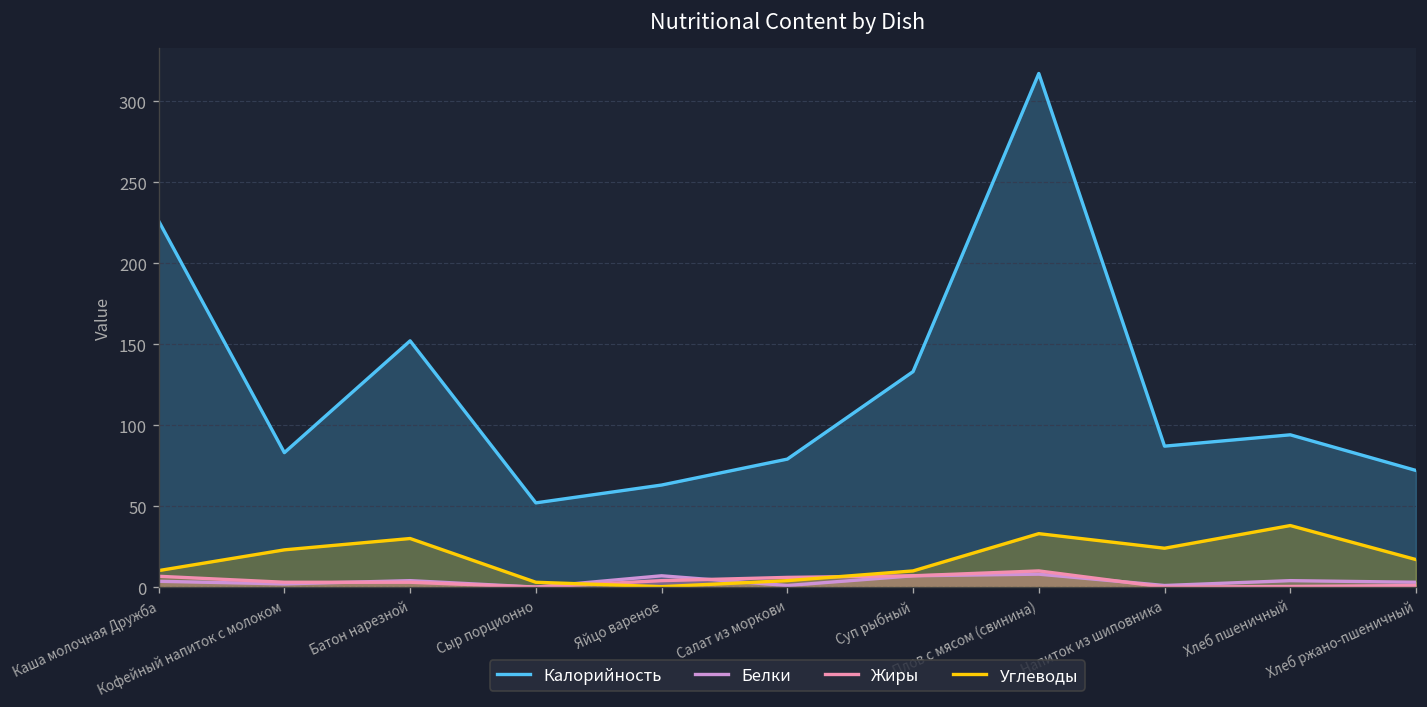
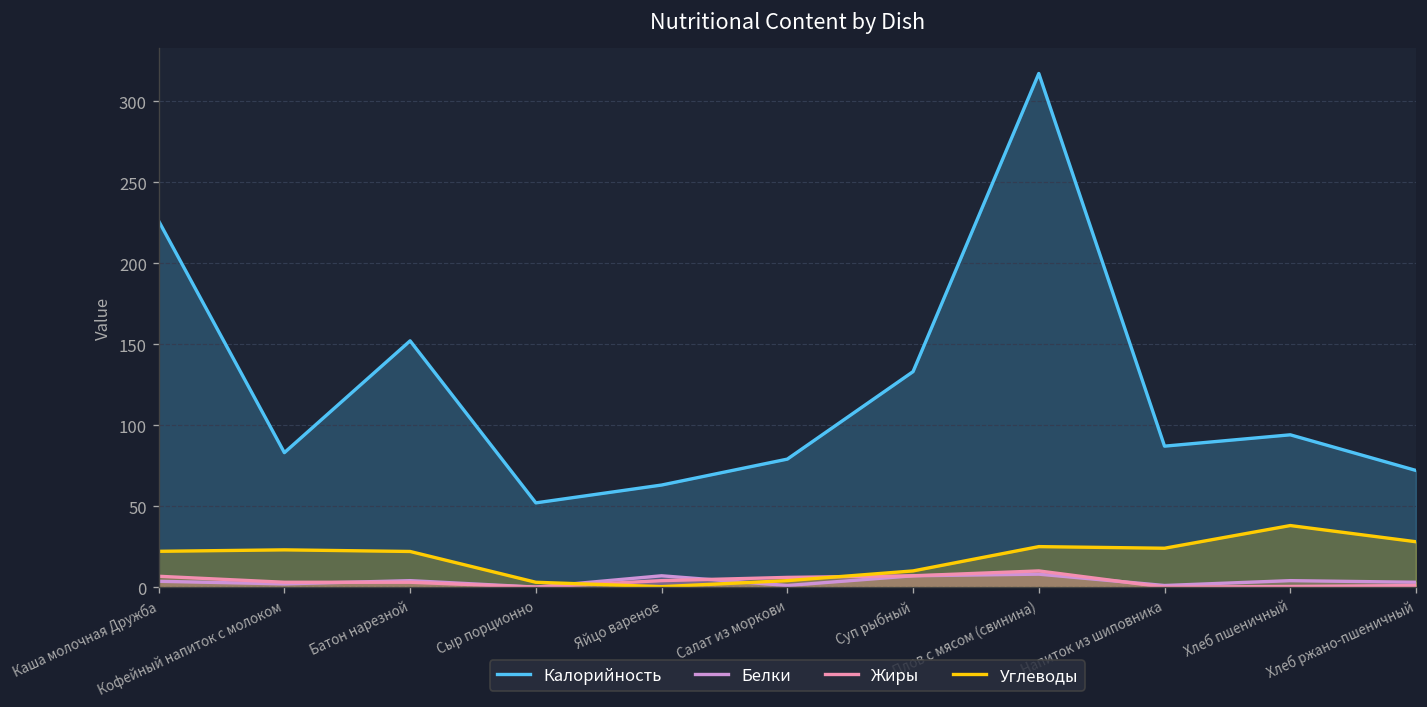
  {
    "Углеводы": {
-     "Каша молочная Дружба": 10,
+     "Каша молочная Дружба": 22,
      "Кофейный напиток с молоком": 23,
-     "Батон нарезной": 30,
+     "Батон нарезной": 22,
      "Сыр порционно": 3,
      "Яйцо вареное": 0,
      "Салат из моркови": 4,
      "Суп рыбный": 10,
-     "Плов с мясом (свинина)": 33,
+     "Плов с мясом (свинина)": 25,
      "Напиток из шиповника": 24,
      "Хлеб пшеничный": 38,
-     "Хлеб ржано-пшеничный": 17
+     "Хлеб ржано-пшеничный": 28
    }
  }
